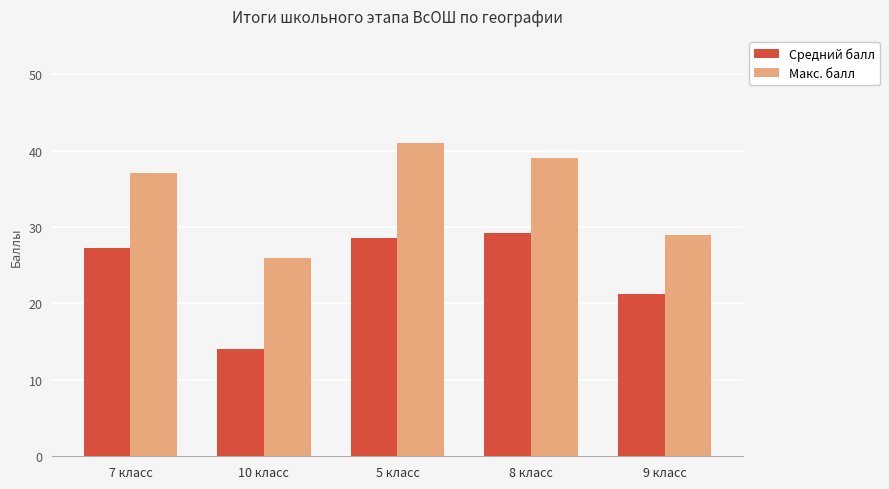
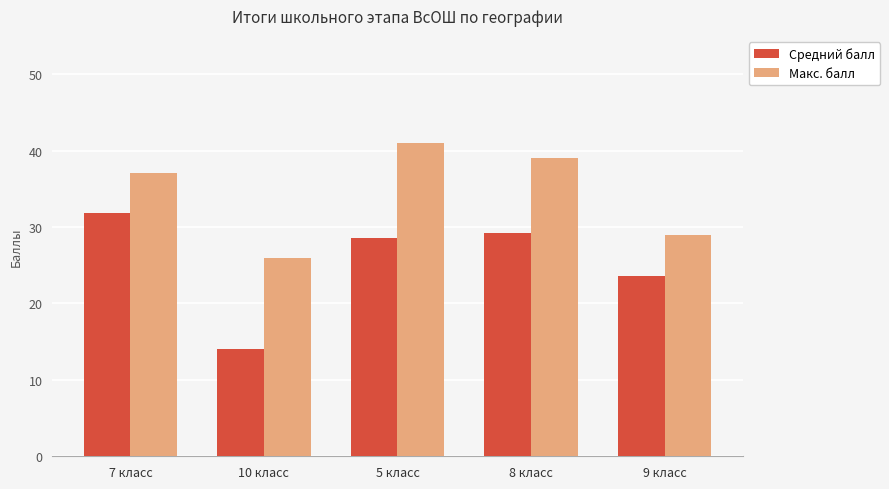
  {
    "Средний балл": {
-     "7 класс": 27,
+     "7 класс": 32,
      "10 класс": 14,
      "5 класс": 29,
      "8 класс": 29,
-     "9 класс": 21
+     "9 класс": 24
    },
    "Макс. балл": {
      "7 класс": 37,
      "10 класс": 26,
      "5 класс": 41,
      "8 класс": 39,
      "9 класс": 29
    }
  }
